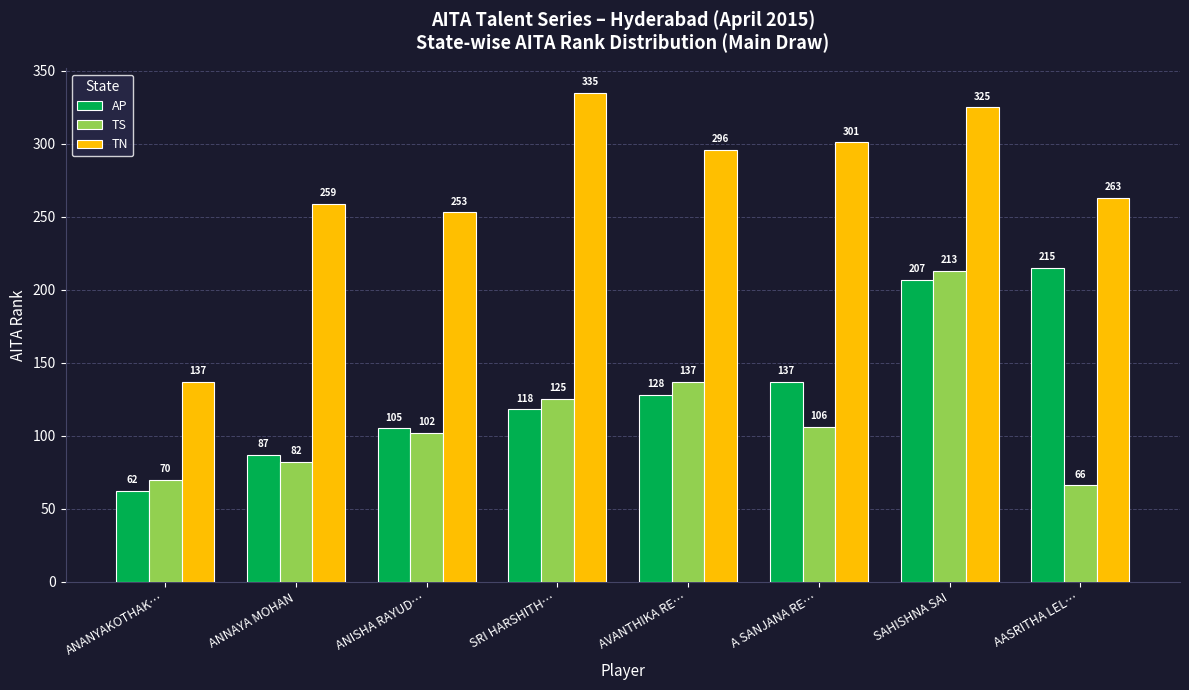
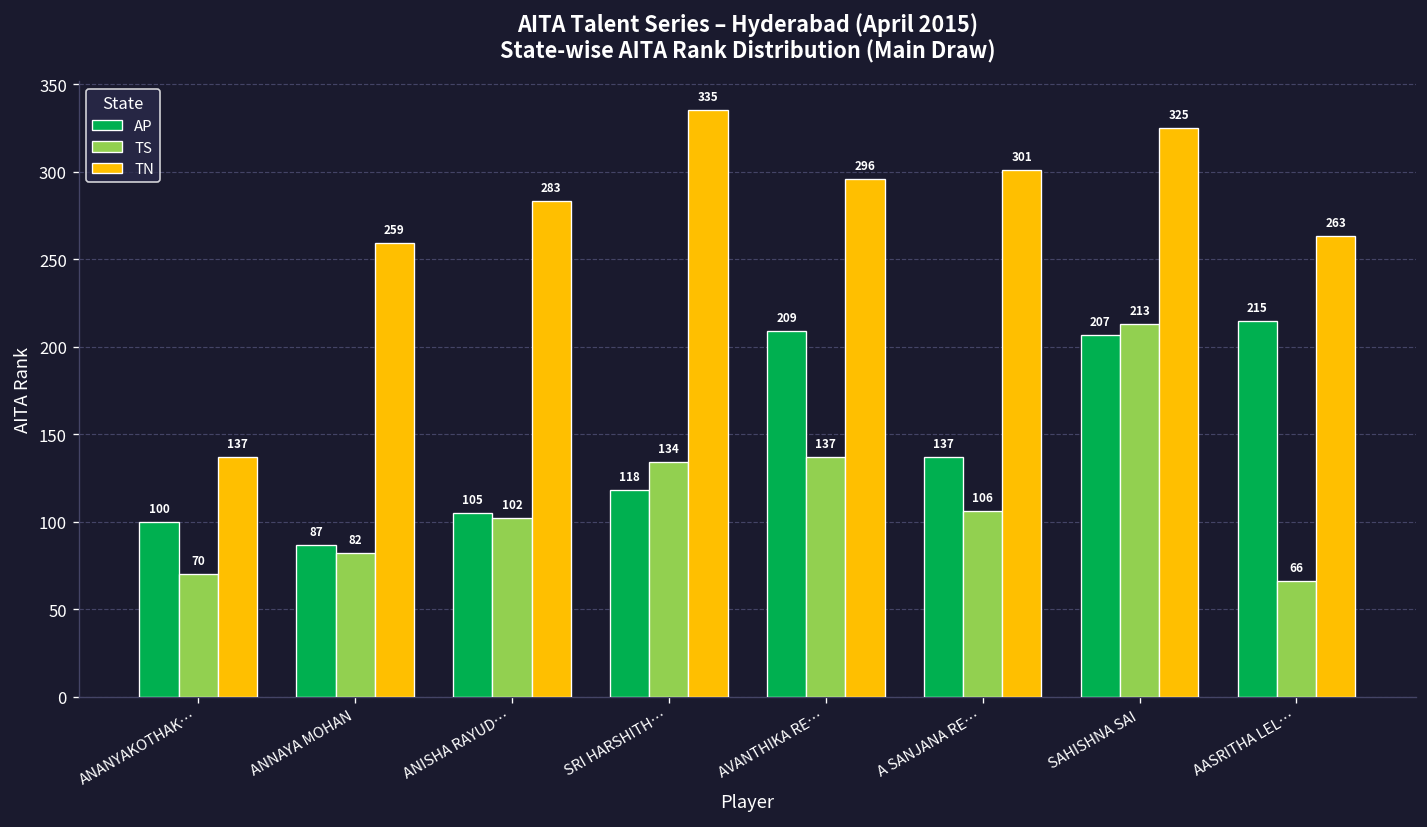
  {
    "AP": {
-     "ANANYAKOTHAK…": 62,
+     "ANANYAKOTHAK…": 100,
      "ANNAYA MOHAN": 87,
      "ANISHA RAYUD…": 105,
      "SRI HARSHITH…": 118,
-     "AVANTHIKA RE…": 128,
+     "AVANTHIKA RE…": 209,
      "A SANJANA RE…": 137,
      "SAHISHNA SAI": 207,
      "AASRITHA LEL…": 215
    },
    "TS": {
      "ANANYAKOTHAK…": 70,
      "ANNAYA MOHAN": 82,
      "ANISHA RAYUD…": 102,
-     "SRI HARSHITH…": 125,
+     "SRI HARSHITH…": 134,
      "AVANTHIKA RE…": 137,
      "A SANJANA RE…": 106,
      "SAHISHNA SAI": 213,
      "AASRITHA LEL…": 66
    },
    "TN": {
      "ANANYAKOTHAK…": 137,
      "ANNAYA MOHAN": 259,
-     "ANISHA RAYUD…": 253,
+     "ANISHA RAYUD…": 283,
      "SRI HARSHITH…": 335,
      "AVANTHIKA RE…": 296,
      "A SANJANA RE…": 301,
      "SAHISHNA SAI": 325,
      "AASRITHA LEL…": 263
    }
  }
